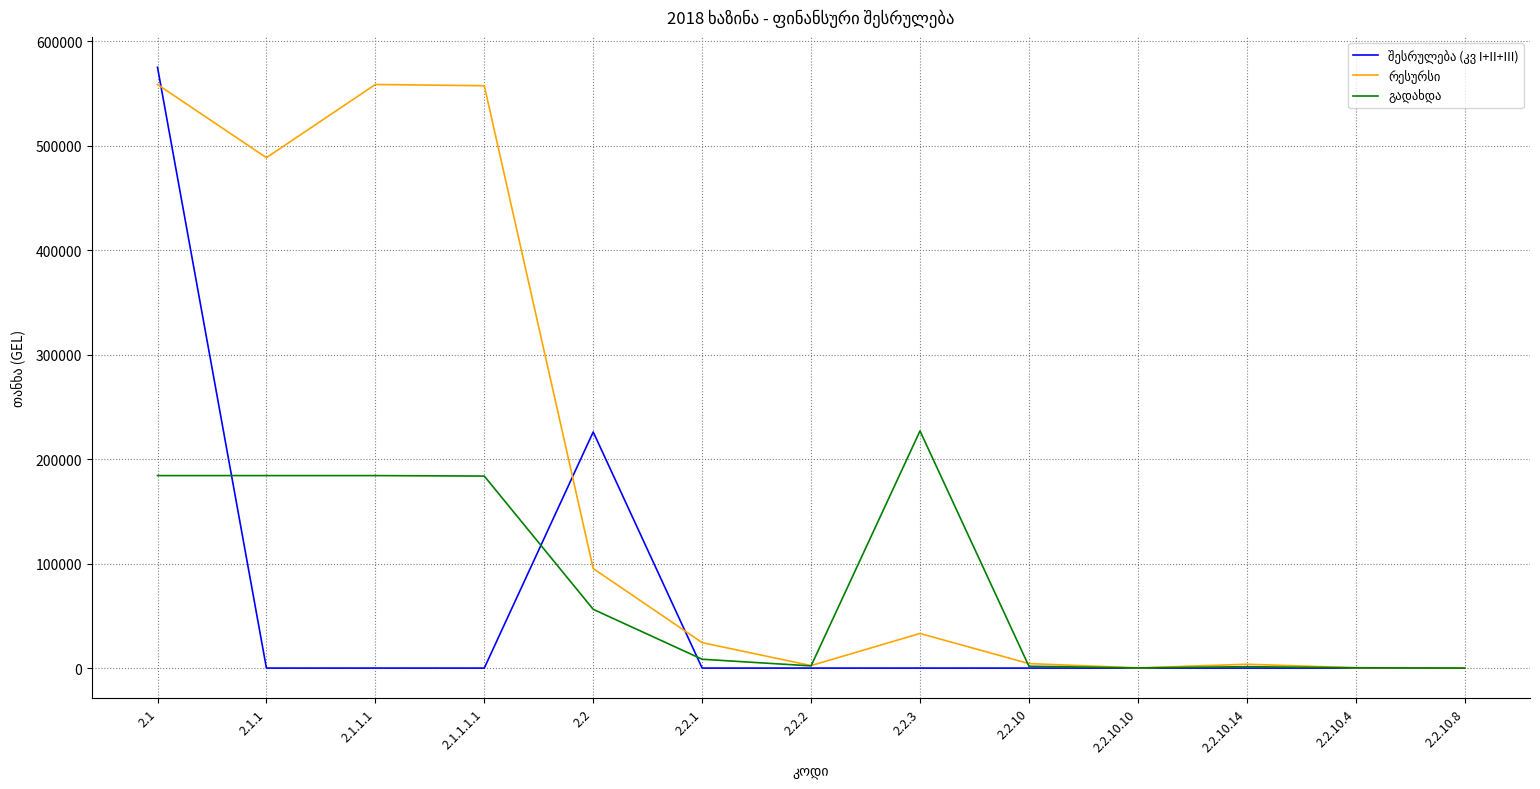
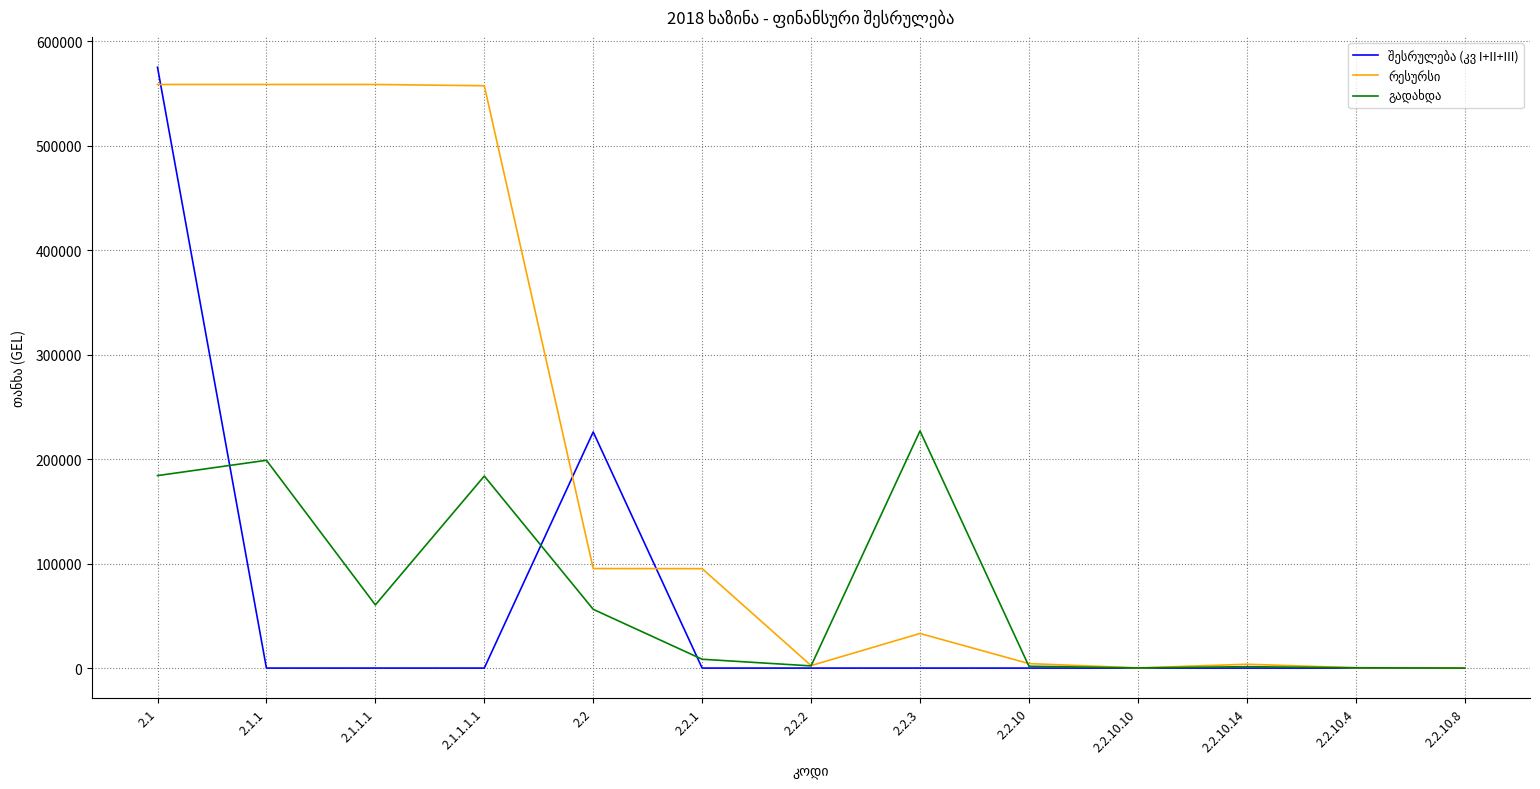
  {
    "შესრულება (კვ I+II+III)": {
      "2.1": 575000,
      "2.1.1": 0,
      "2.1.1.1": 0,
      "2.1.1.1.1": 0,
      "2.2": 226000,
      "2.2.1": 0,
      "2.2.3": 0
    },
    "რესურსი": {
      "2.1": 559000,
-     "2.1.1": 489000,
+     "2.1.1": 559000,
      "2.1.1.1": 559000,
      "2.1.1.1.1": 558000,
      "2.2": 95000,
-     "2.2.1": 24000,
+     "2.2.1": 95000,
      "2.2.3": 33000,
      "2.2.10": 4000
    },
    "გადახდა": {
      "2.1": 184000,
-     "2.1.1": 184000,
-     "2.1.1.1": 184000,
+     "2.1.1": 199000,
+     "2.1.1.1": 60000,
      "2.1.1.1.1": 184000,
      "2.2": 56000,
      "2.2.1": 8000,
      "2.2.3": 227000
    }
  }
